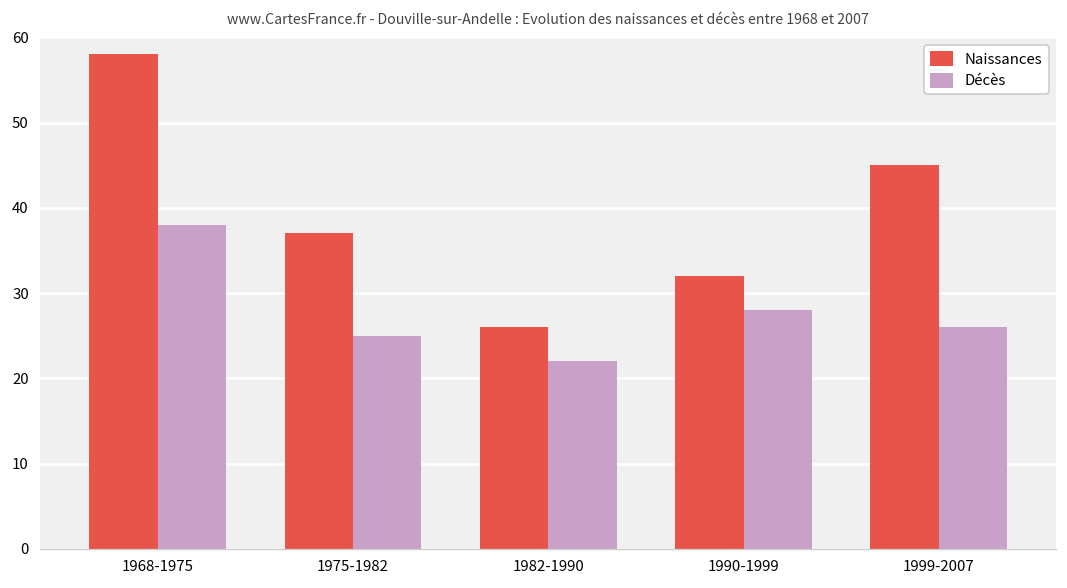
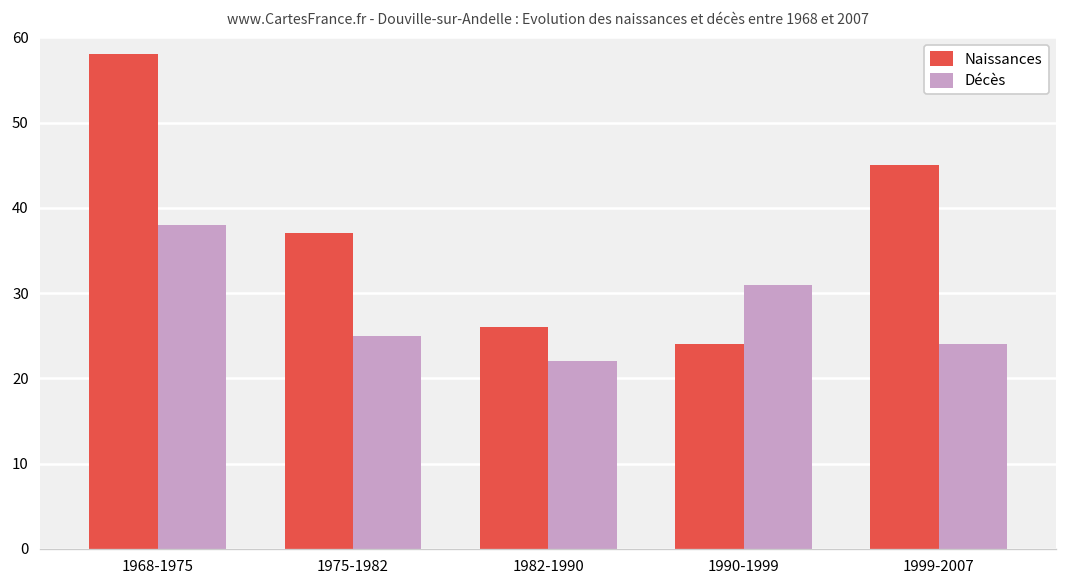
  {
    "Naissances": {
      "1968-1975": 58,
      "1975-1982": 37,
      "1982-1990": 26,
-     "1990-1999": 32,
+     "1990-1999": 24,
      "1999-2007": 45
    },
    "Décès": {
      "1968-1975": 38,
      "1975-1982": 25,
      "1982-1990": 22,
-     "1990-1999": 28,
-     "1999-2007": 26
+     "1990-1999": 31,
+     "1999-2007": 24
    }
  }
